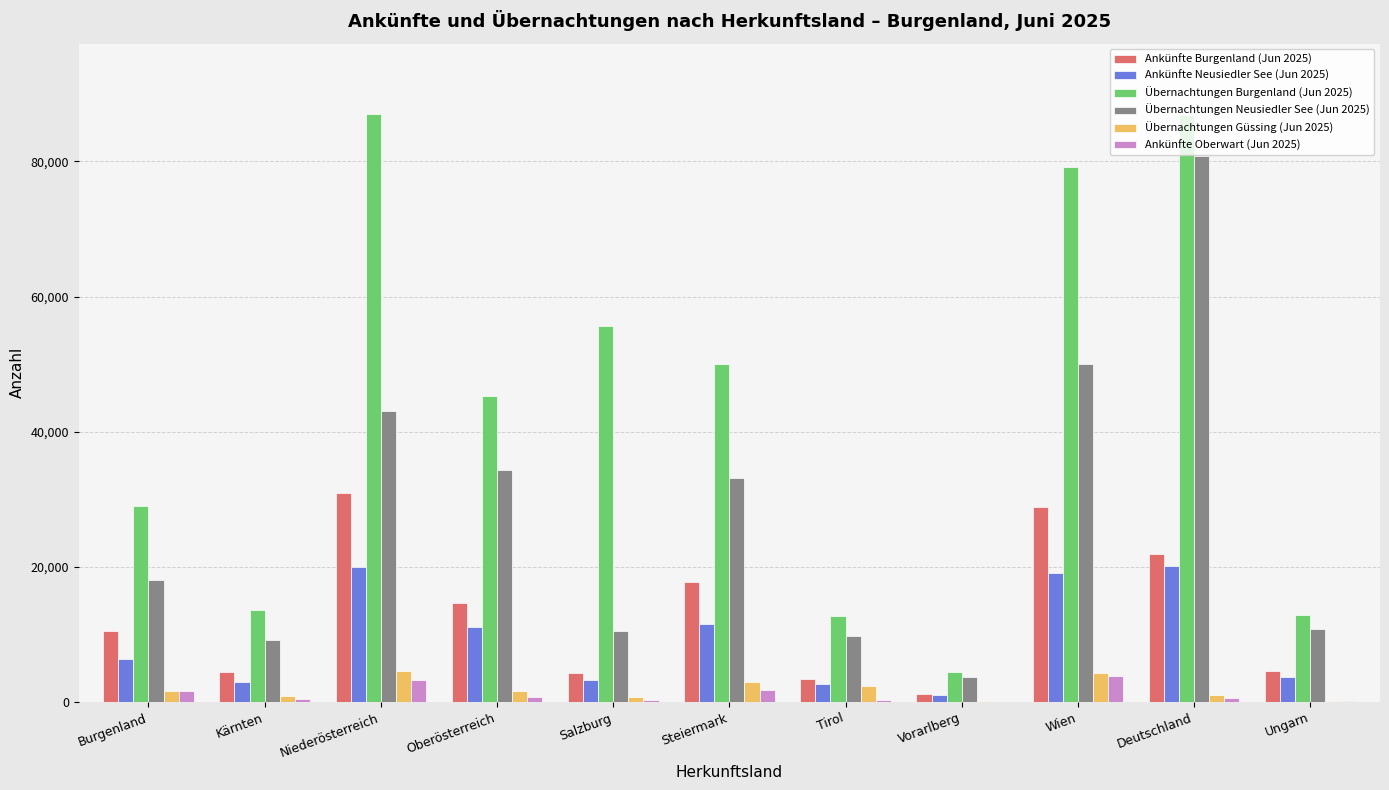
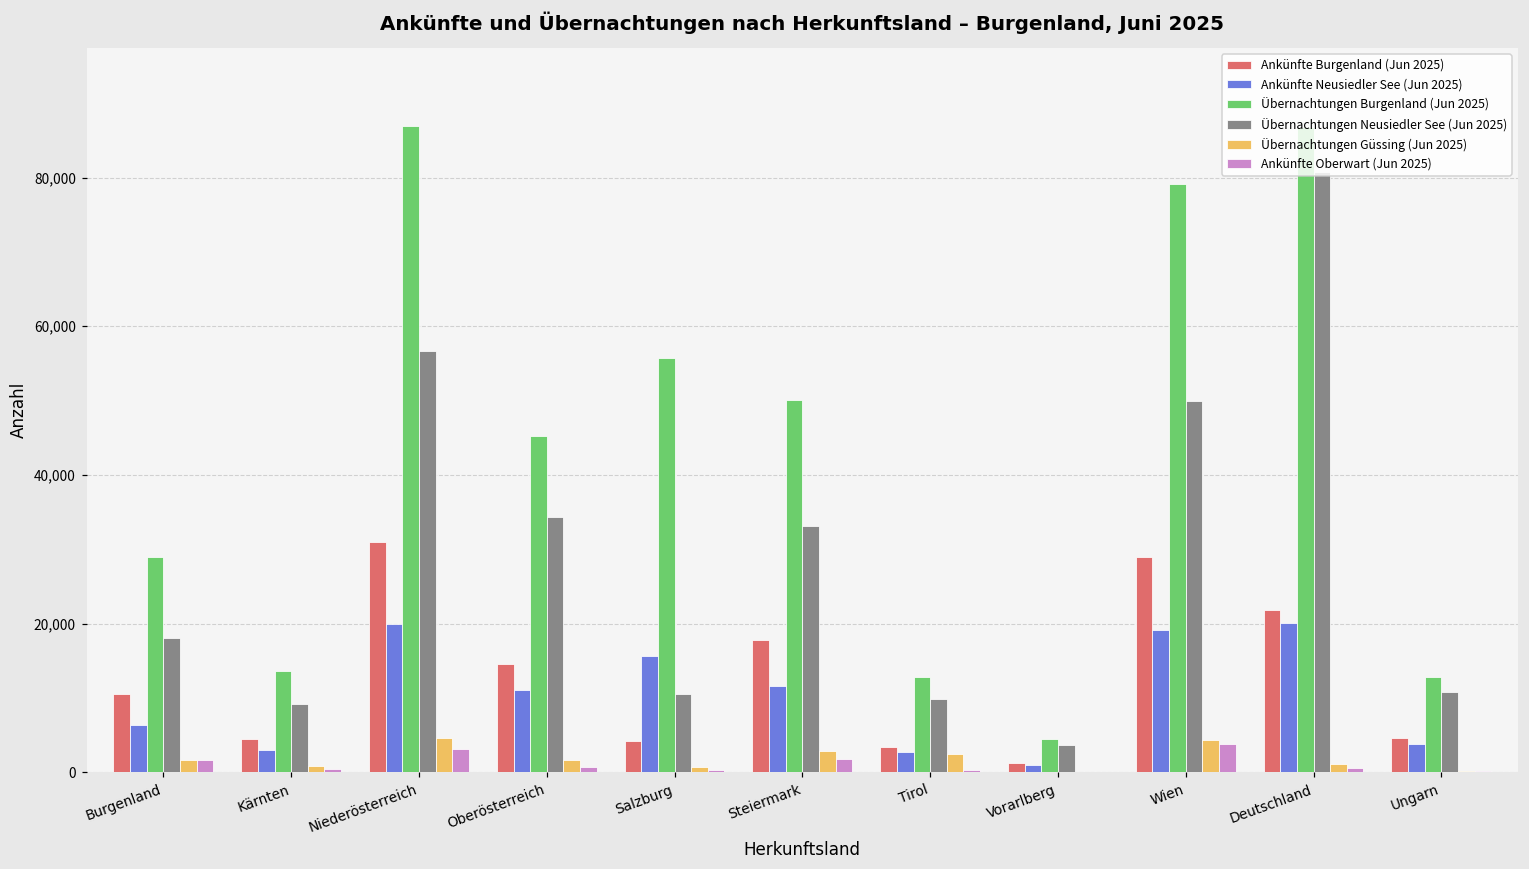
  {
    "Ankünfte Burgenland (Jun 2025)": {
      "Burgenland": "11,000",
      "Kärnten": "4,000",
      "Niederösterreich": "31,000",
      "Oberösterreich": "15,000",
      "Salzburg": "4,000",
      "Steiermark": "18,000",
      "Tirol": "3,000",
      "Vorarlberg": "1,000",
      "Wien": "29,000",
      "Deutschland": "22,000",
      "Ungarn": "5,000"
    },
    "Ankünfte Neusiedler See (Jun 2025)": {
      "Burgenland": "6,000",
      "Kärnten": "3,000",
      "Niederösterreich": "20,000",
      "Oberösterreich": "11,000",
-     "Salzburg": "3,000",
+     "Salzburg": "16,000",
      "Steiermark": "12,000",
      "Tirol": "3,000",
      "Vorarlberg": "1,000",
      "Wien": "19,000",
      "Deutschland": "20,000",
      "Ungarn": "4,000"
    },
    "Übernachtungen Burgenland (Jun 2025)": {
      "Burgenland": "29,000",
      "Kärnten": "14,000",
      "Niederösterreich": "87,000",
      "Oberösterreich": "45,000",
      "Salzburg": "56,000",
      "Steiermark": "50,000",
      "Tirol": "13,000",
      "Vorarlberg": "4,000",
      "Wien": "79,000",
      "Ungarn": "13,000"
    },
    "Übernachtungen Neusiedler See (Jun 2025)": {
      "Burgenland": "18,000",
      "Kärnten": "9,000",
-     "Niederösterreich": "43,000",
+     "Niederösterreich": "57,000",
      "Oberösterreich": "34,000",
      "Salzburg": "11,000",
      "Steiermark": "33,000",
      "Tirol": "10,000",
      "Vorarlberg": "4,000",
      "Wien": "50,000",
      "Deutschland": "81,000",
      "Ungarn": "11,000"
    },
    "Übernachtungen Güssing (Jun 2025)": {
      "Burgenland": "2,000",
      "Kärnten": "1,000",
      "Niederösterreich": "5,000",
      "Oberösterreich": "2,000",
      "Salzburg": "1,000",
      "Steiermark": "3,000",
      "Tirol": "2,000",
      "Wien": "4,000",
      "Deutschland": "1,000"
    },
    "Ankünfte Oberwart (Jun 2025)": {
      "Burgenland": "2,000",
      "Kärnten": "0",
      "Niederösterreich": "3,000",
      "Oberösterreich": "1,000",
      "Steiermark": "2,000",
      "Wien": "4,000",
      "Deutschland": "1,000"
    }
  }
